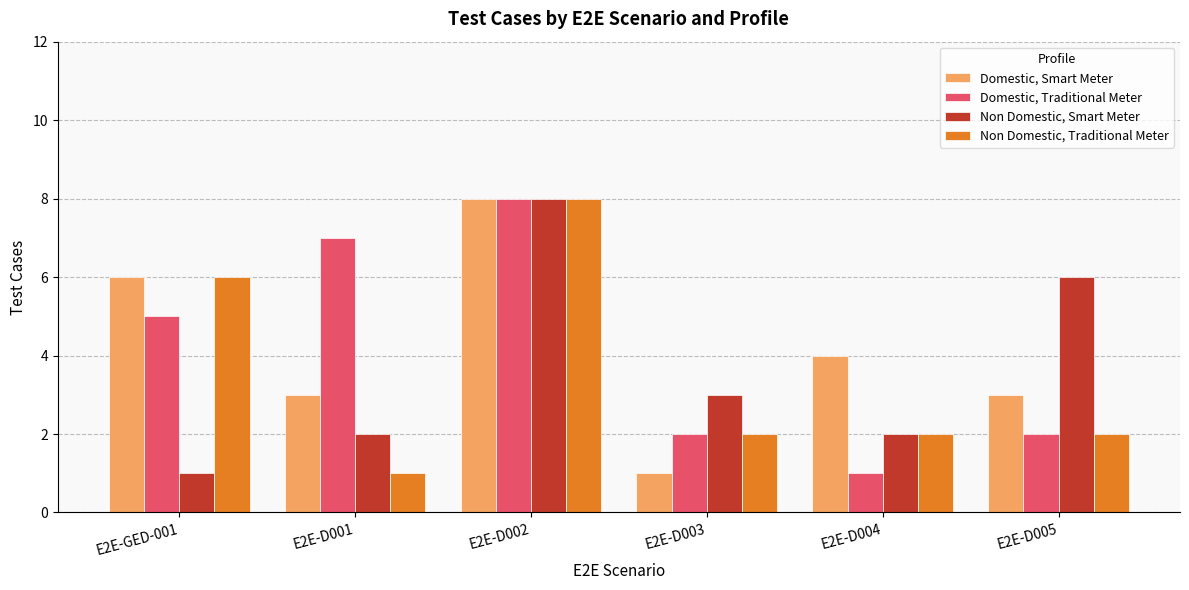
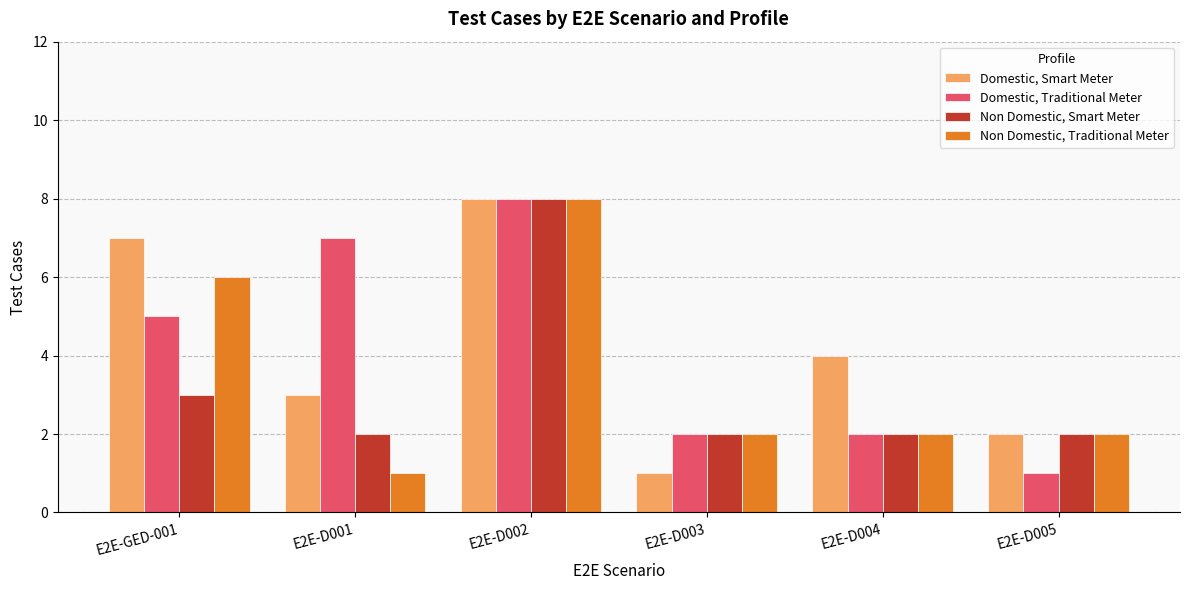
  {
    "Domestic, Smart Meter": {
-     "E2E-GED-001": 6,
+     "E2E-GED-001": 7,
      "E2E-D001": 3,
      "E2E-D002": 8,
      "E2E-D003": 1,
      "E2E-D004": 4,
-     "E2E-D005": 3
+     "E2E-D005": 2
    },
    "Domestic, Traditional Meter": {
      "E2E-GED-001": 5,
      "E2E-D001": 7,
      "E2E-D002": 8,
      "E2E-D003": 2,
-     "E2E-D004": 1,
-     "E2E-D005": 2
+     "E2E-D004": 2,
+     "E2E-D005": 1
    },
    "Non Domestic, Smart Meter": {
-     "E2E-GED-001": 1,
+     "E2E-GED-001": 3,
      "E2E-D001": 2,
      "E2E-D002": 8,
-     "E2E-D003": 3,
+     "E2E-D003": 2,
      "E2E-D004": 2,
-     "E2E-D005": 6
+     "E2E-D005": 2
    },
    "Non Domestic, Traditional Meter": {
      "E2E-GED-001": 6,
      "E2E-D001": 1,
      "E2E-D002": 8,
      "E2E-D003": 2,
      "E2E-D004": 2,
      "E2E-D005": 2
    }
  }
